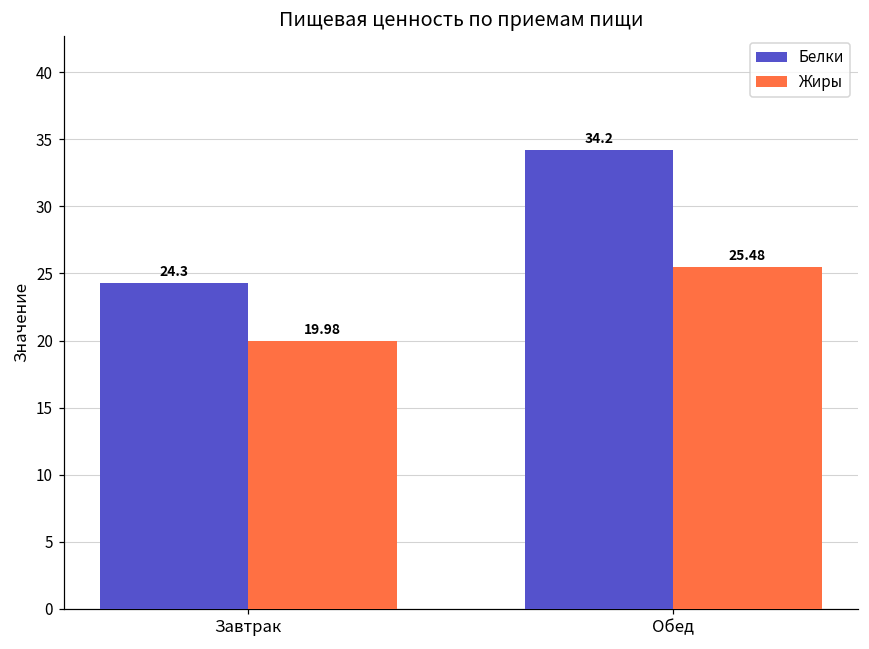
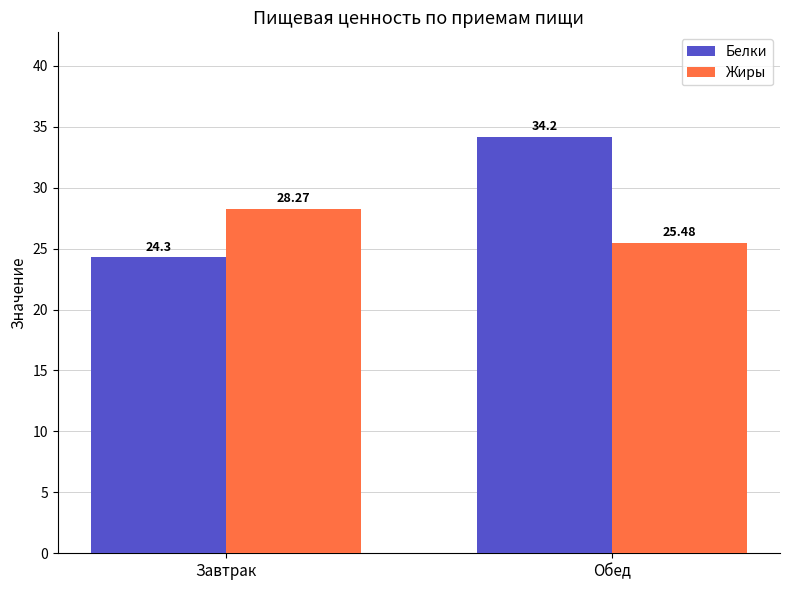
  {
    "Белки": {
      "Завтрак": 24.3,
      "Обед": 34.2
    },
    "Жиры": {
-     "Завтрак": 19.98,
+     "Завтрак": 28.27,
      "Обед": 25.48
    }
  }
